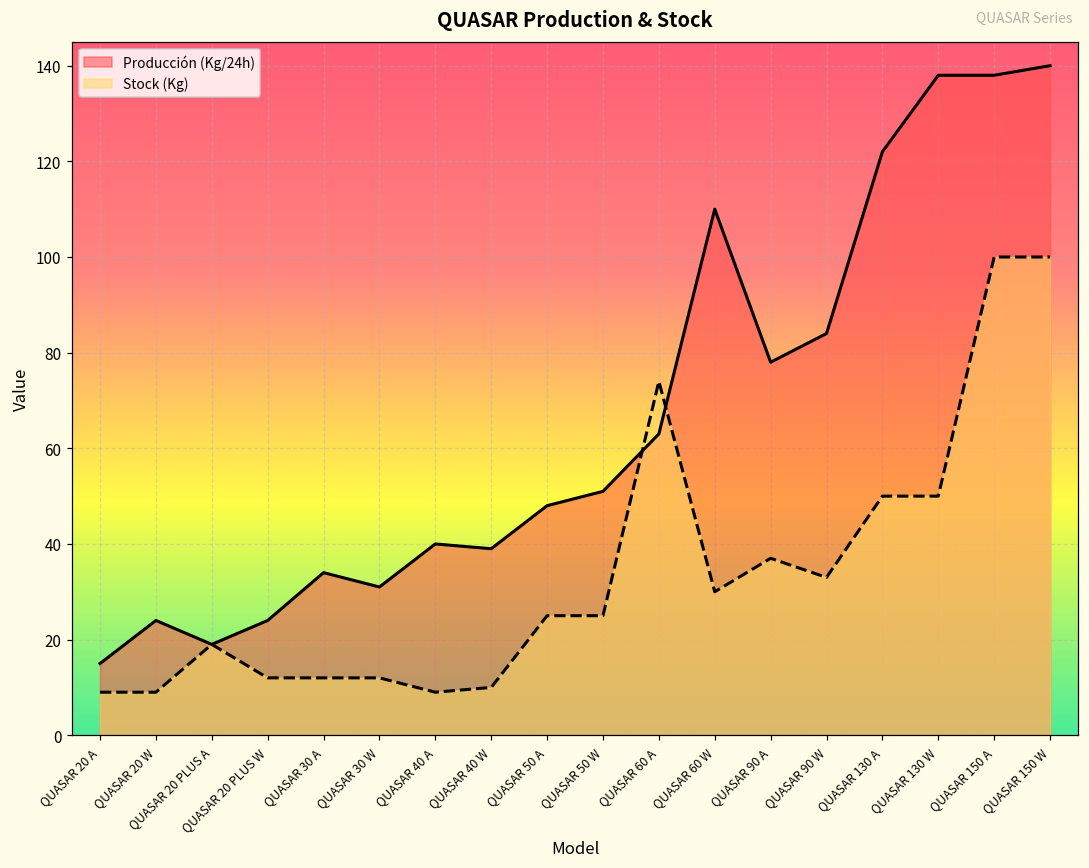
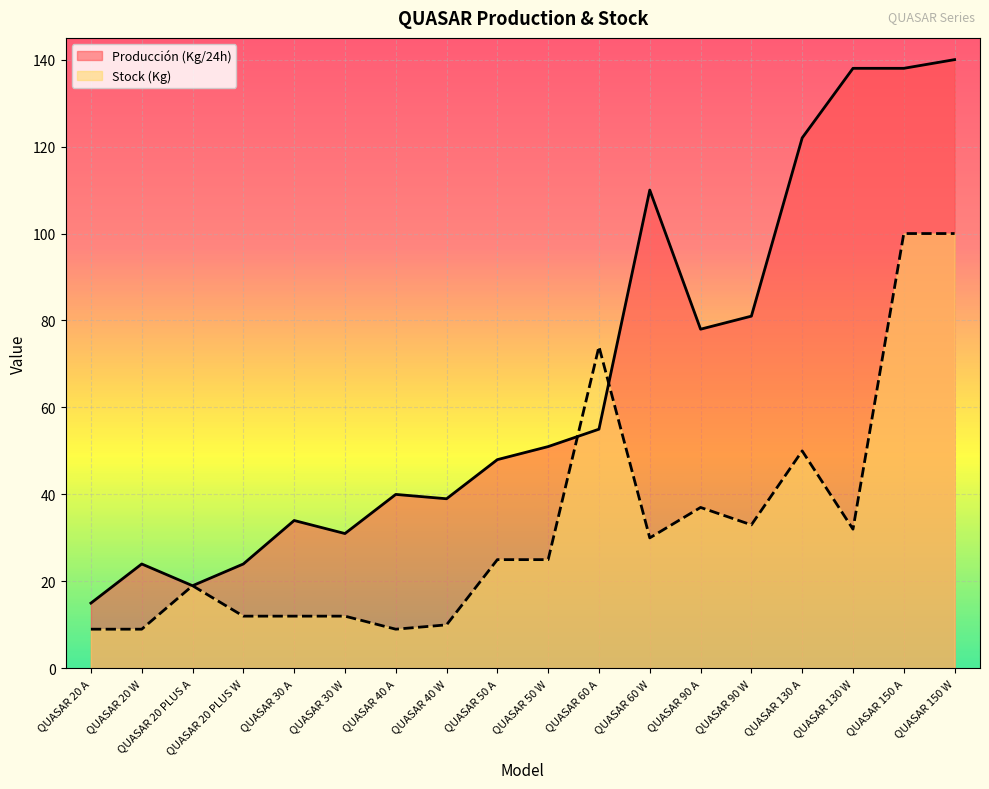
  {
    "Producción (Kg/24h)": {
      "QUASAR 20 A": 15,
      "QUASAR 20 W": 24,
      "QUASAR 20 PLUS W": 24,
      "QUASAR 30 A": 34,
      "QUASAR 30 W": 31,
      "QUASAR 40 A": 40,
      "QUASAR 40 W": 39,
      "QUASAR 50 A": 48,
      "QUASAR 50 W": 51,
-     "QUASAR 60 A": 63,
+     "QUASAR 60 A": 55,
      "QUASAR 60 W": 110,
      "QUASAR 90 A": 78,
-     "QUASAR 90 W": 84,
+     "QUASAR 90 W": 81,
      "QUASAR 130 A": 122,
      "QUASAR 130 W": 138,
      "QUASAR 150 A": 138,
      "QUASAR 150 W": 140
    },
    "Stock (Kg)": {
      "QUASAR 20 A": 9,
      "QUASAR 20 W": 9,
      "QUASAR 20 PLUS W": 12,
      "QUASAR 30 A": 12,
      "QUASAR 30 W": 12,
      "QUASAR 40 A": 9,
      "QUASAR 40 W": 10,
      "QUASAR 50 A": 25,
      "QUASAR 50 W": 25,
      "QUASAR 60 A": 74,
      "QUASAR 60 W": 30,
      "QUASAR 90 A": 37,
      "QUASAR 90 W": 33,
      "QUASAR 130 A": 50,
-     "QUASAR 130 W": 50,
+     "QUASAR 130 W": 32,
      "QUASAR 150 A": 100,
      "QUASAR 150 W": 100
    }
  }
